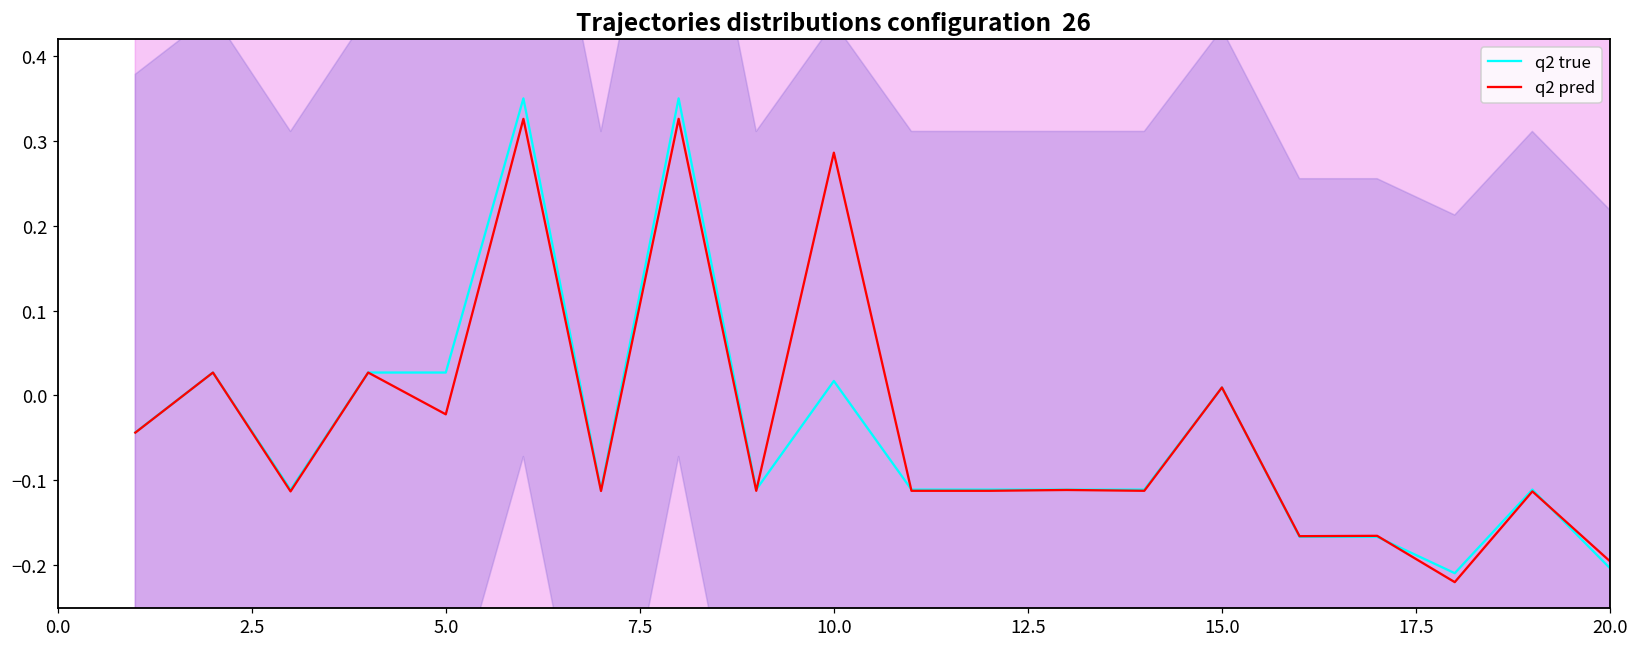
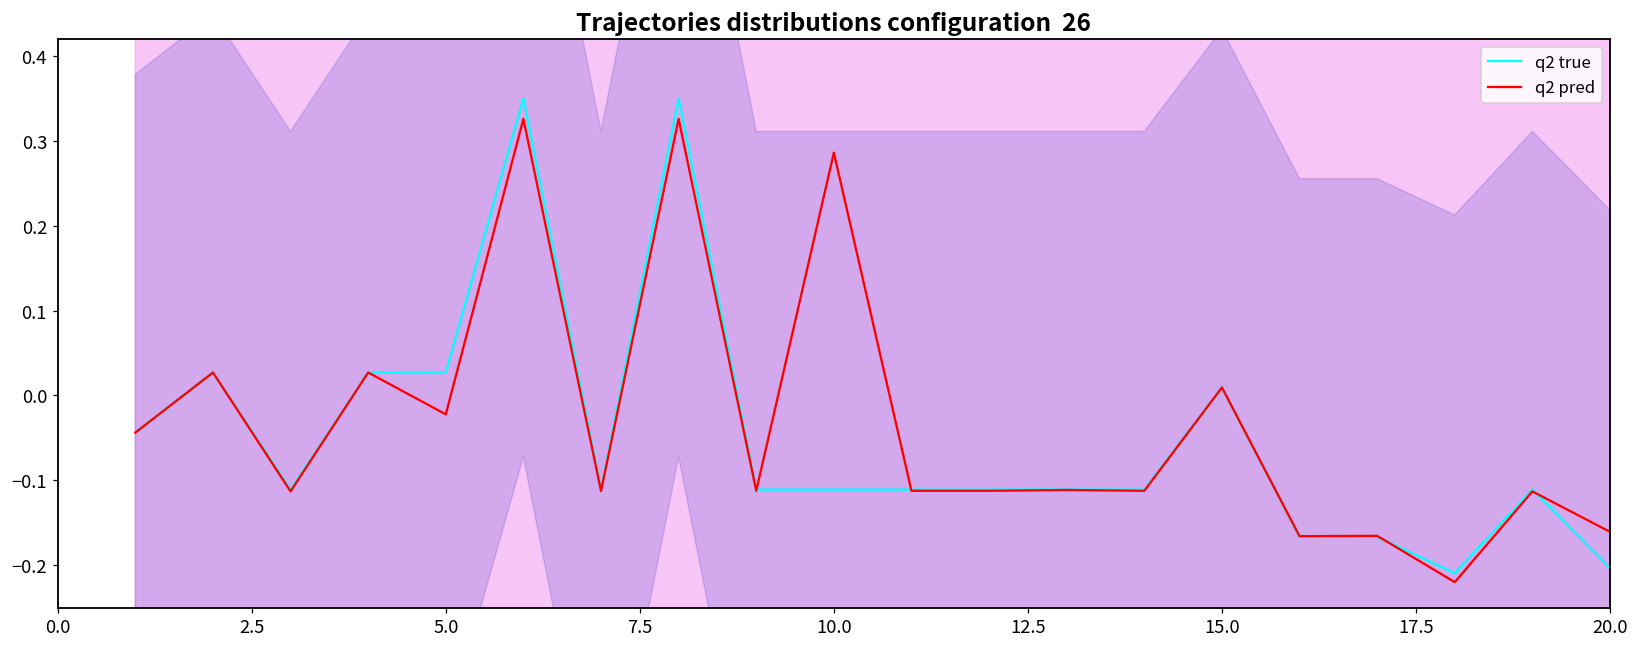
  {
    "q2 true": {
      "5.0": 0.03,
-     "10.0": 0.02,
+     "10.0": -0.11,
      "20.0": -0.20
    },
    "q2 pred": {
      "5.0": -0.02,
      "10.0": 0.29,
-     "20.0": -0.20
+     "20.0": -0.16
    }
  }
